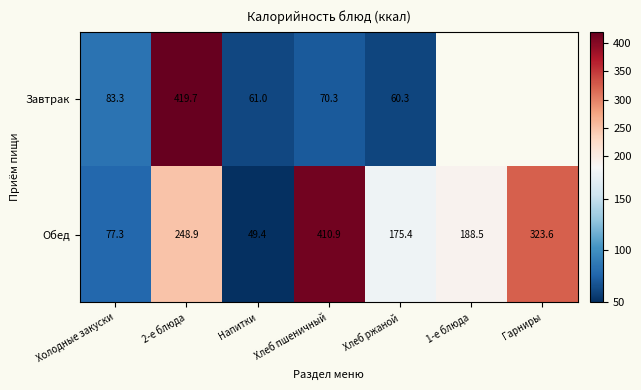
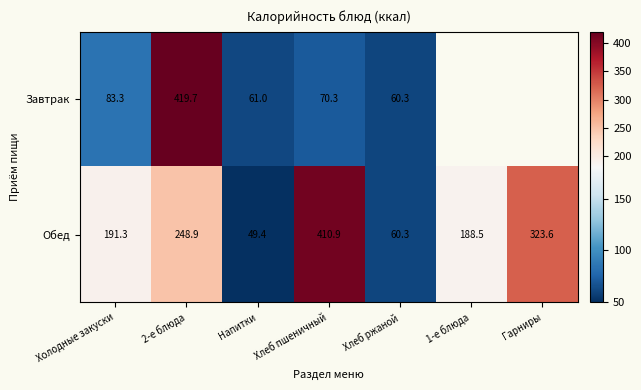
  {
    "Завтрак": {
      "Холодные закуски": 83.3,
      "2-е блюда": 419.7,
      "Напитки": 61.0,
      "Хлеб пшеничный": 70.3,
      "Хлеб ржаной": 60.3
    },
    "Обед": {
-     "Холодные закуски": 77.3,
+     "Холодные закуски": 191.3,
      "2-е блюда": 248.9,
      "Напитки": 49.4,
      "Хлеб пшеничный": 410.9,
-     "Хлеб ржаной": 175.4,
+     "Хлеб ржаной": 60.3,
      "1-е блюда": 188.5,
      "Гарниры": 323.6
    }
  }
